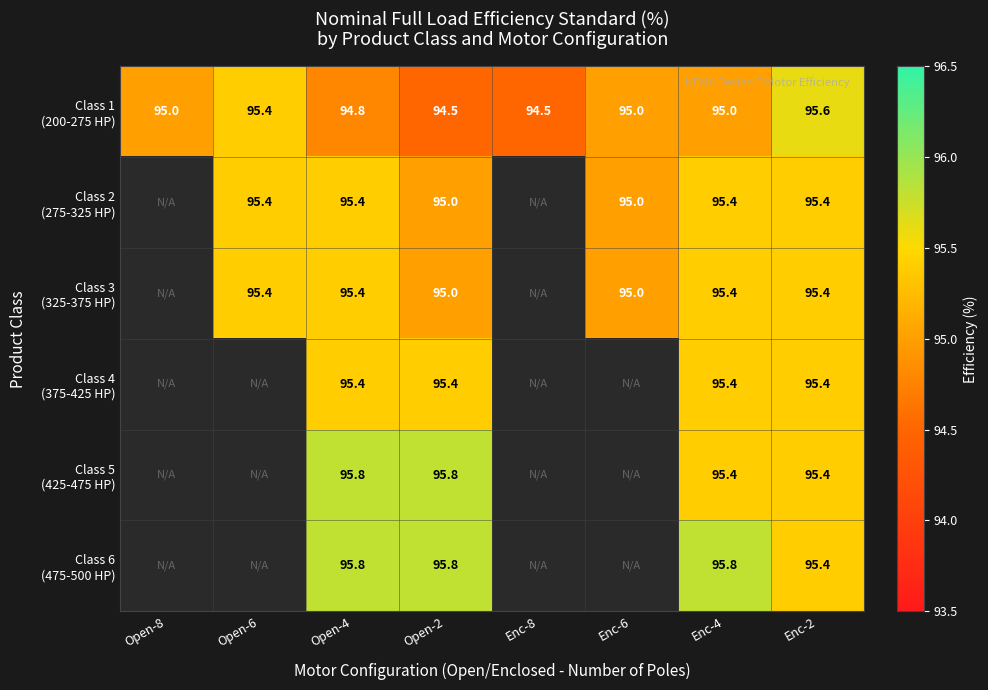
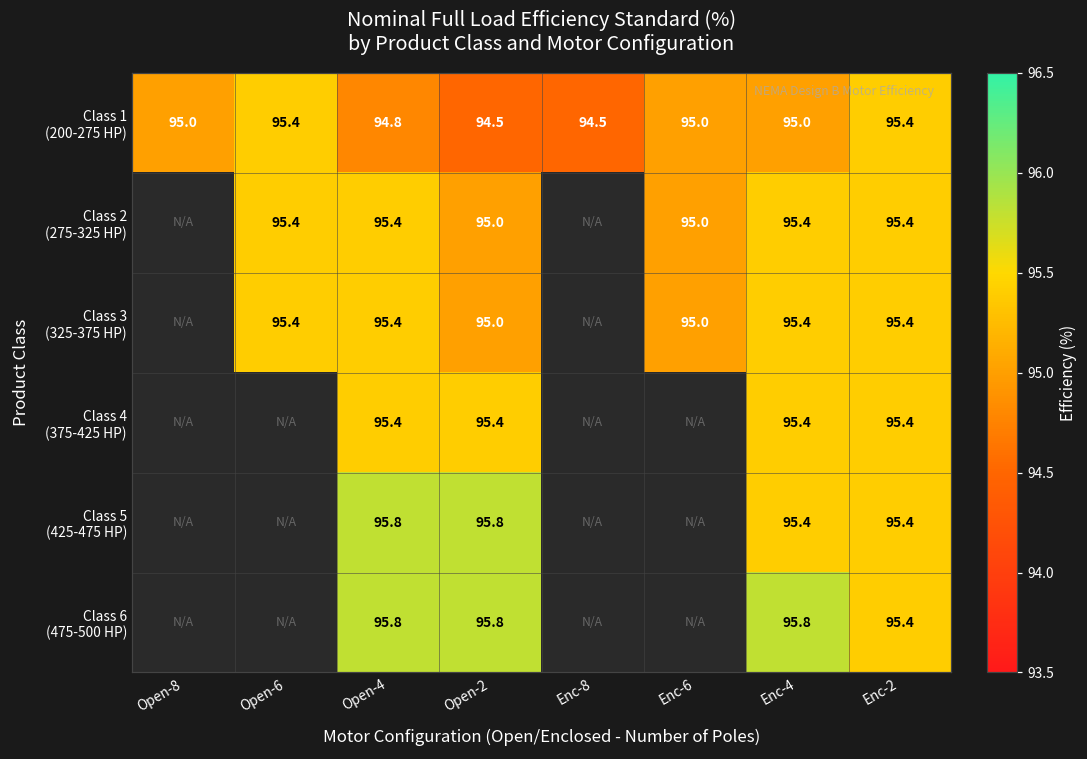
  {
    "Class 1 (200-275 HP)": {
      "Open-8": 95.0,
      "Open-6": 95.4,
      "Open-4": 94.8,
      "Open-2": 94.5,
      "Enc-8": 94.5,
      "Enc-6": 95.0,
-     "Enc-2": 95.6
+     "Enc-2": 95.4
    },
    "Class 2 (275-325 HP)": {
      "Open-6": 95.4,
      "Open-4": 95.4,
      "Open-2": 95.0,
      "Enc-6": 95.0,
      "Enc-4": 95.4,
      "Enc-2": 95.4
    },
    "Class 3 (325-375 HP)": {
      "Open-6": 95.4,
      "Open-4": 95.4,
      "Open-2": 95.0,
      "Enc-6": 95.0,
      "Enc-4": 95.4,
      "Enc-2": 95.4
    },
    "Class 4 (375-425 HP)": {
      "Open-4": 95.4,
      "Open-2": 95.4,
      "Enc-4": 95.4,
      "Enc-2": 95.4
    },
    "Class 5 (425-475 HP)": {
      "Open-4": 95.8,
      "Open-2": 95.8,
      "Enc-4": 95.4,
      "Enc-2": 95.4
    },
    "Class 6 (475-500 HP)": {
      "Open-4": 95.8,
      "Open-2": 95.8,
      "Enc-4": 95.8,
      "Enc-2": 95.4
    }
  }
